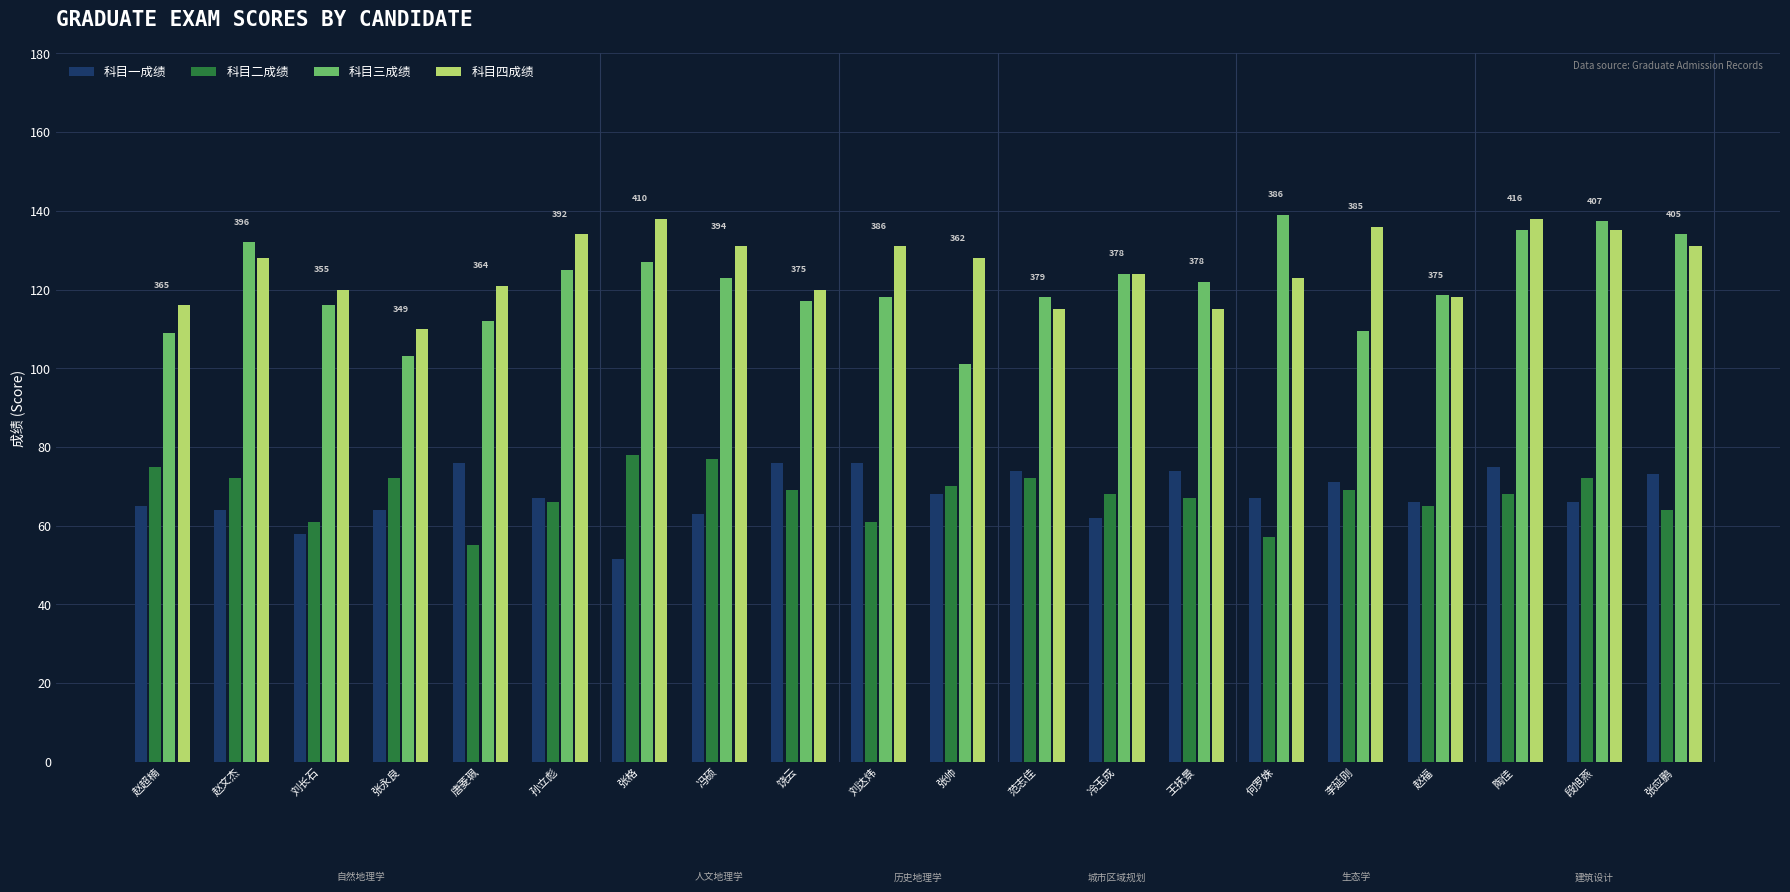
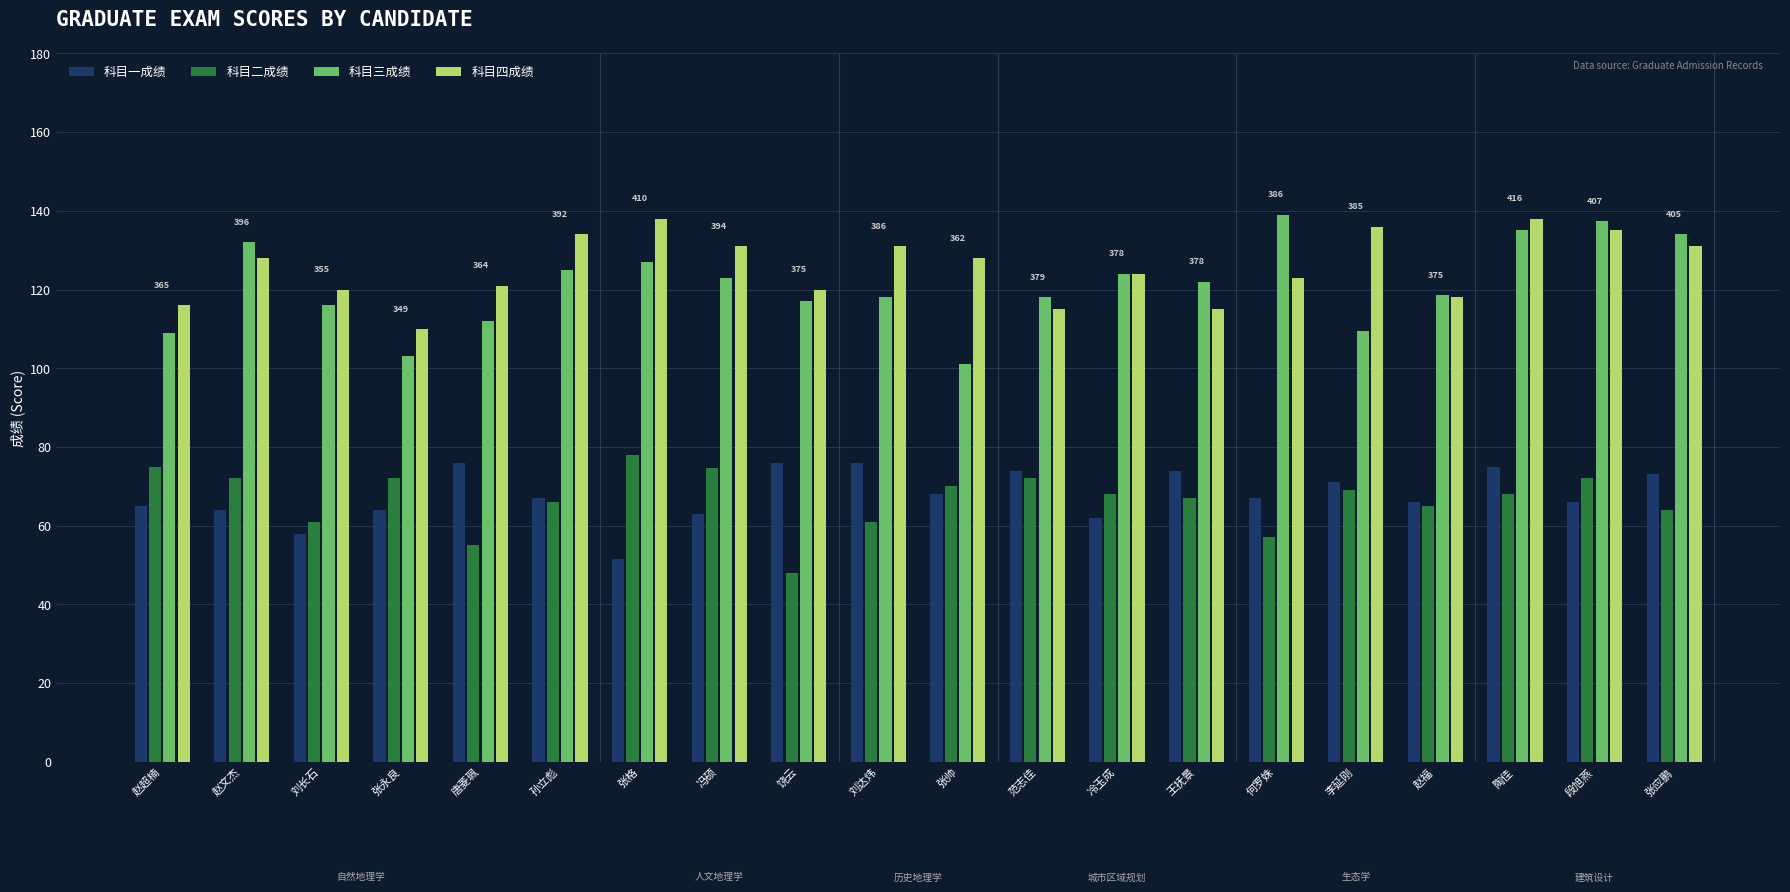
  {
    "科目一成绩": {
      "赵超楠": 65,
      "赵文杰": 64,
      "刘长石": 58,
      "张永良": 64,
      "唐菱珮": 76,
      "孙立彪": 67,
      "张格": 52,
      "冯硕": 63,
      "饶云": 76,
      "刘达炜": 76,
      "张帅": 68,
      "范志佳": 74,
      "冷玉成": 62,
      "王抚景": 74,
      "何罗姝": 67,
      "李延刚": 71,
      "赵福": 66,
      "陶佳": 75,
      "段旭燕": 66,
      "张应鹏": 73
    },
    "科目二成绩": {
      "赵超楠": 75,
      "赵文杰": 72,
      "刘长石": 61,
      "张永良": 72,
      "唐菱珮": 55,
      "孙立彪": 66,
      "张格": 78,
-     "冯硕": 77,
-     "饶云": 69,
+     "冯硕": 75,
+     "饶云": 48,
      "刘达炜": 61,
      "张帅": 70,
      "范志佳": 72,
      "冷玉成": 68,
      "王抚景": 67,
      "何罗姝": 57,
      "李延刚": 69,
      "赵福": 65,
      "陶佳": 68,
      "段旭燕": 72,
      "张应鹏": 64
    },
    "科目三成绩": {
      "赵超楠": 109,
      "刘长石": 116,
      "张永良": 103,
      "唐菱珮": 112,
      "孙立彪": 125,
      "张格": 127,
      "冯硕": 123,
      "饶云": 117,
      "刘达炜": 118,
      "张帅": 101,
      "李延刚": 110,
      "陶佳": 135
    },
    "科目四成绩": {
      "赵文杰": 128,
      "范志佳": 115,
      "冷玉成": 124,
      "王抚景": 115,
      "何罗姝": 123,
      "赵福": 118,
      "段旭燕": 135,
      "张应鹏": 131
    }
  }
